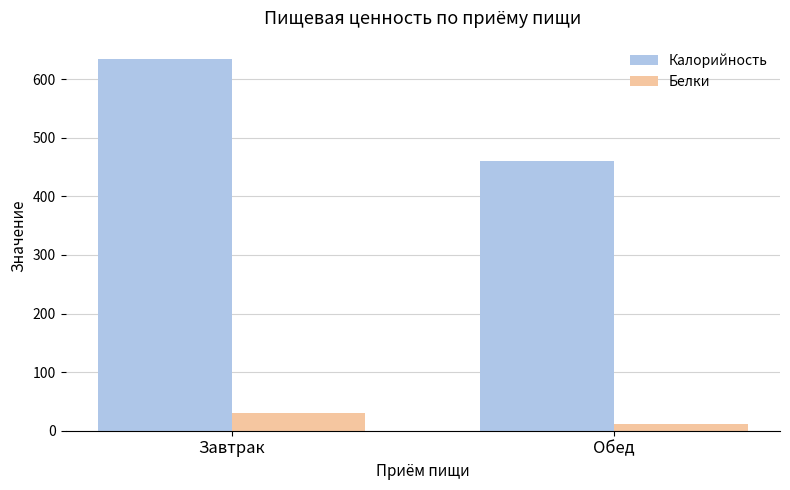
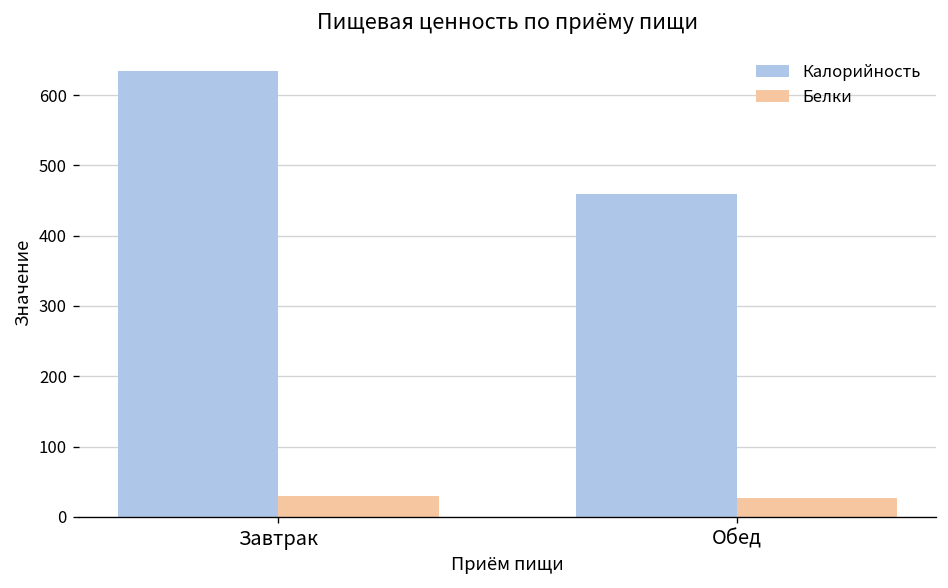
  {
    "Калорийность": {
      "Завтрак": 630,
      "Обед": 460
    },
    "Белки": {
      "Завтрак": 30,
-     "Обед": 10
+     "Обед": 30
    }
  }
